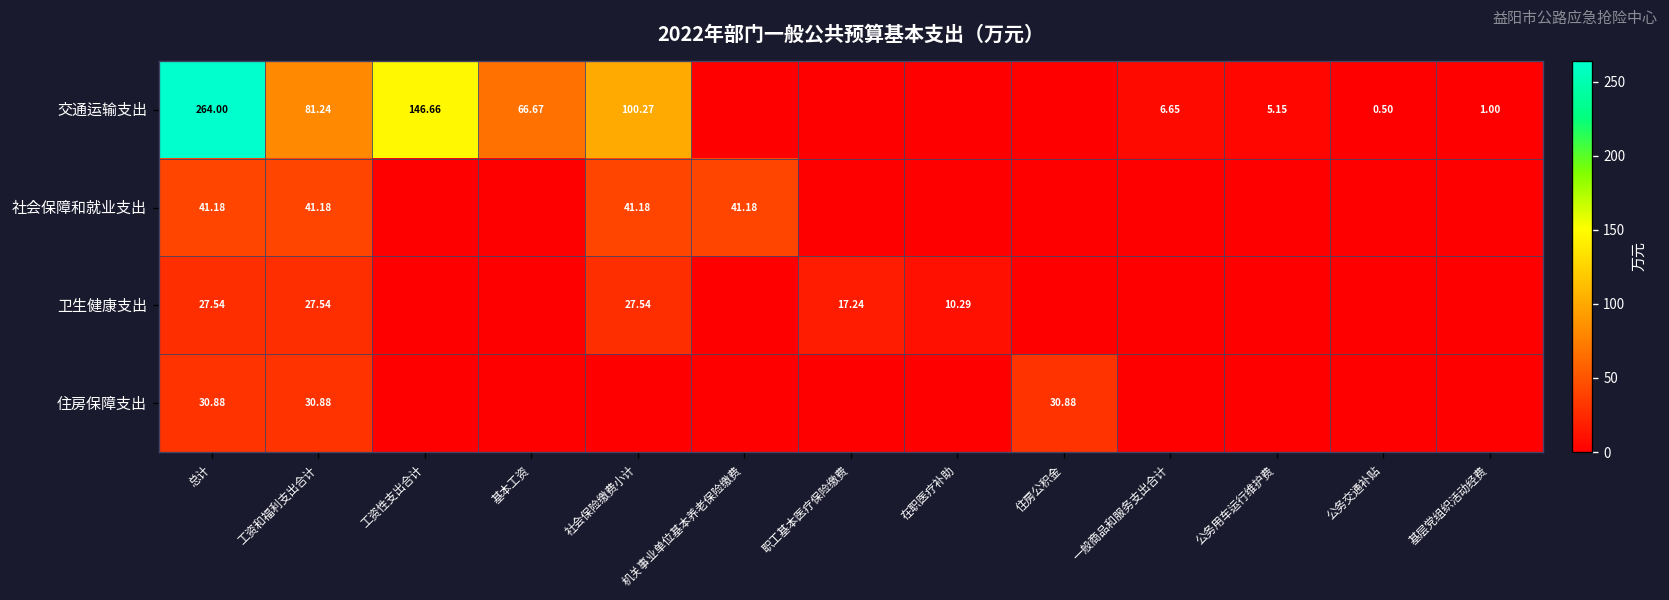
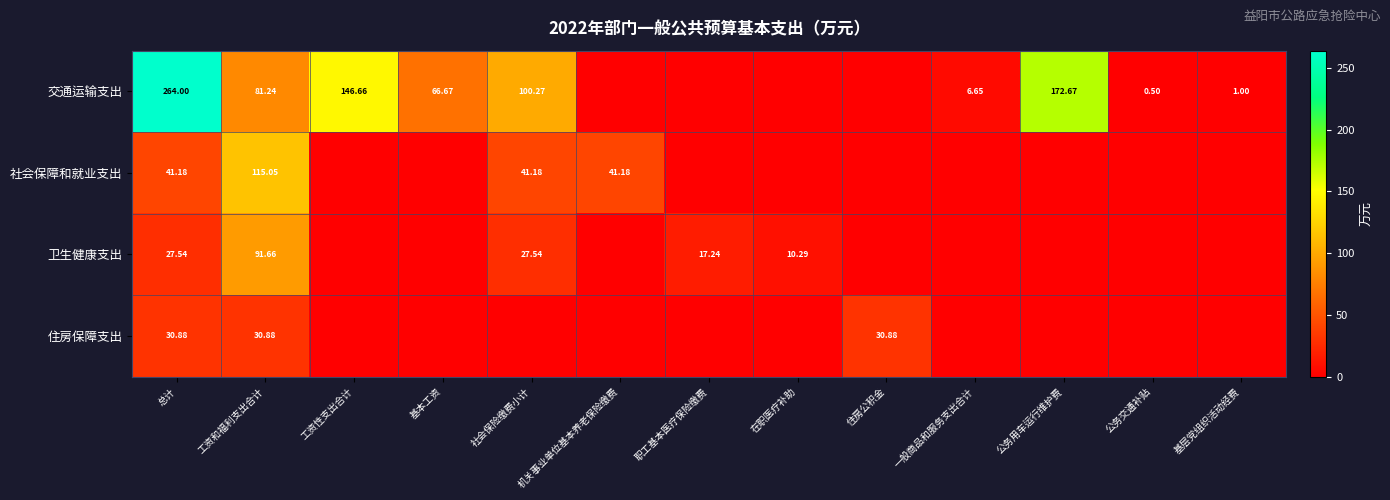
  {
    "交通运输支出": {
      "总计": 264.00,
      "工资和福利支出合计": 81.24,
      "工资性支出合计": 146.66,
      "基本工资": 66.67,
      "社会保险缴费小计": 100.27,
      "一般商品和服务支出合计": 6.65,
-     "公务用车运行维护费": 5.15,
+     "公务用车运行维护费": 172.67,
      "公务交通补贴": 0.50,
      "基层党组织活动经费": 1.00
    },
    "社会保障和就业支出": {
      "总计": 41.18,
-     "工资和福利支出合计": 41.18,
+     "工资和福利支出合计": 115.05,
      "社会保险缴费小计": 41.18,
      "机关事业单位基本养老保险缴费": 41.18
    },
    "卫生健康支出": {
      "总计": 27.54,
-     "工资和福利支出合计": 27.54,
+     "工资和福利支出合计": 91.66,
      "社会保险缴费小计": 27.54,
      "职工基本医疗保险缴费": 17.24,
      "在职医疗补助": 10.29
    },
    "住房保障支出": {
      "总计": 30.88,
      "工资和福利支出合计": 30.88,
      "住房公积金": 30.88
    }
  }
